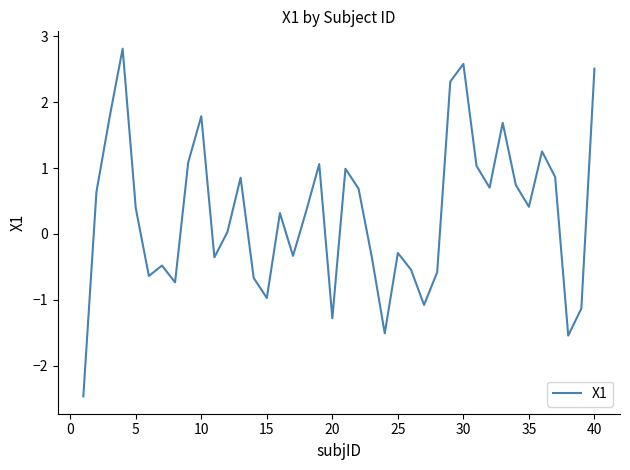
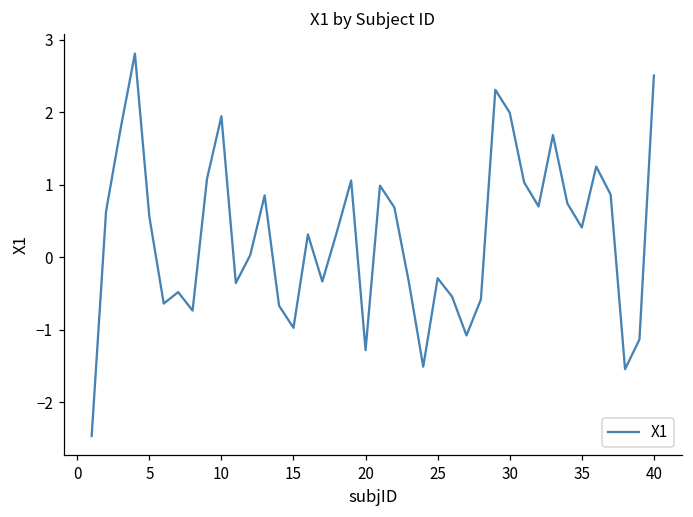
  {
-   "5": 0.4,
-   "10": 1.8,
+   "5": 0.6,
+   "10": 1.9,
    "15": -1.0,
    "20": -1.3,
    "25": -0.3,
-   "30": 2.6,
+   "30": 2.0,
    "35": 0.4,
    "40": 2.5
  }
